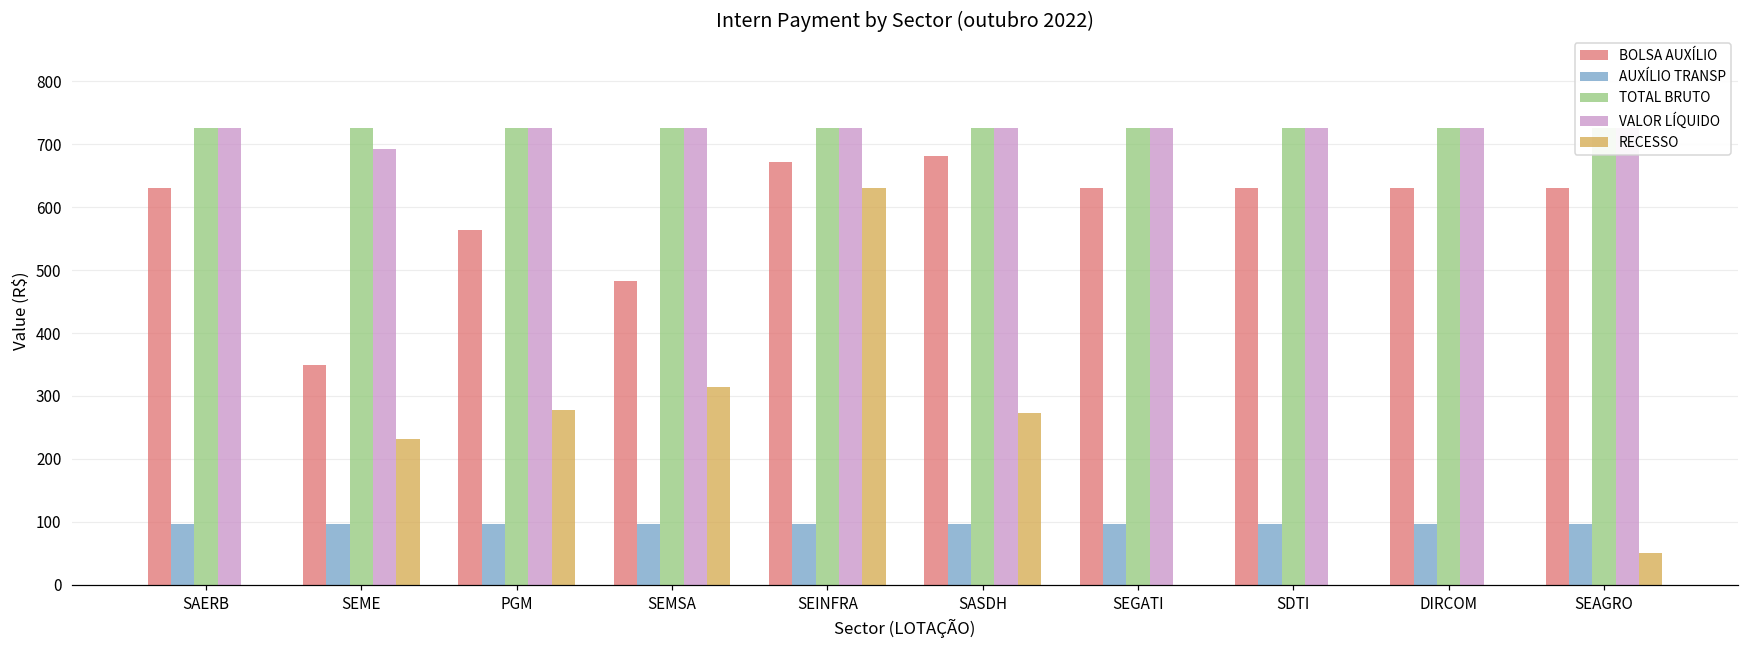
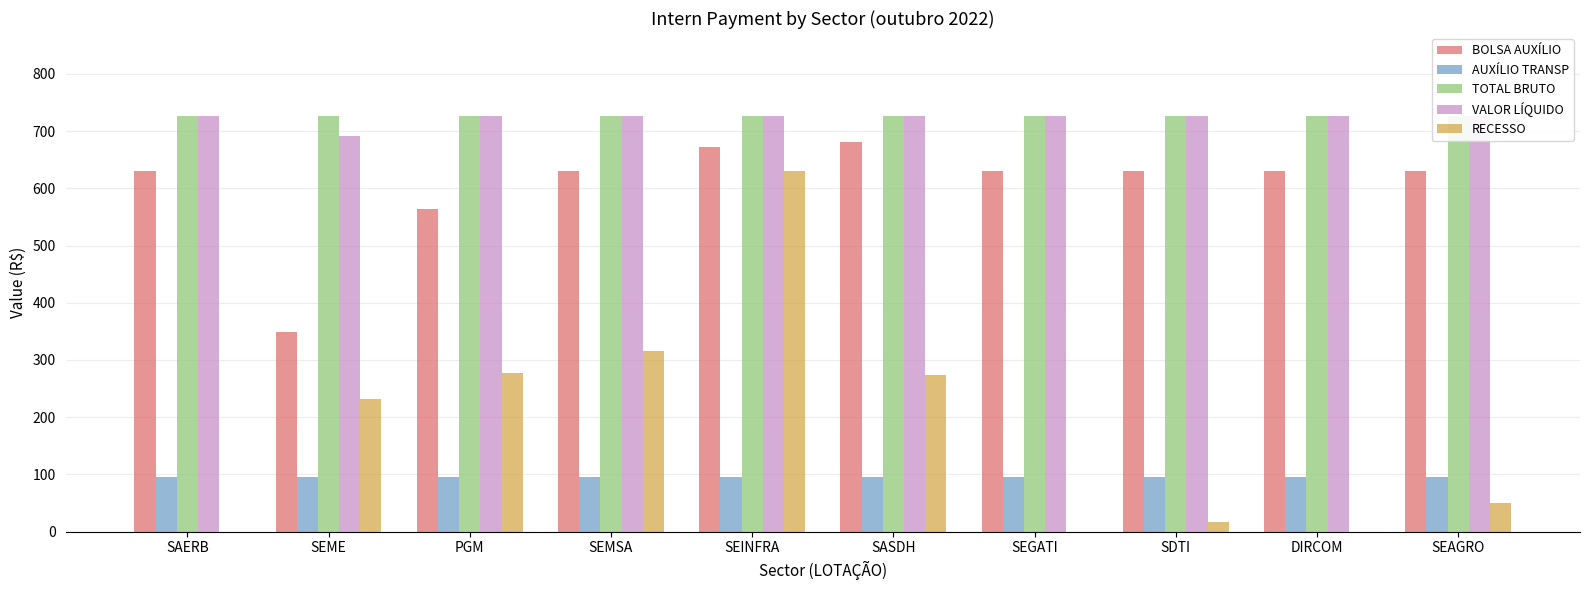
  {
    "BOLSA AUXÍLIO": {
      "SAERB": 630,
      "SEME": 350,
      "PGM": 560,
-     "SEMSA": 480,
+     "SEMSA": 630,
      "SEINFRA": 670,
      "SASDH": 680,
      "SEGATI": 630,
      "SDTI": 630,
      "DIRCOM": 630,
      "SEAGRO": 630
    },
    "AUXÍLIO TRANSP": {
      "SAERB": 100,
      "SEME": 100,
      "PGM": 100,
      "SEMSA": 100,
      "SEINFRA": 100,
      "SASDH": 100,
      "SEGATI": 100,
      "SDTI": 100,
      "DIRCOM": 100,
      "SEAGRO": 100
    },
    "TOTAL BRUTO": {
      "SAERB": 730,
      "SEME": 730,
      "PGM": 730,
      "SEMSA": 730,
      "SEINFRA": 730,
      "SASDH": 730,
      "SEGATI": 730,
      "SDTI": 730,
      "DIRCOM": 730
    },
    "VALOR LÍQUIDO": {
      "SAERB": 730,
      "SEME": 690,
      "PGM": 730,
      "SEMSA": 730,
      "SEINFRA": 730,
      "SASDH": 730,
      "SEGATI": 730,
      "SDTI": 730,
      "DIRCOM": 730
    },
    "RECESSO": {
      "SAERB": 0,
      "SEME": 230,
      "PGM": 280,
      "SEMSA": 320,
      "SEINFRA": 630,
      "SASDH": 270,
      "SEGATI": 0,
-     "SDTI": 0,
+     "SDTI": 20,
      "DIRCOM": 0,
      "SEAGRO": 50
    }
  }
